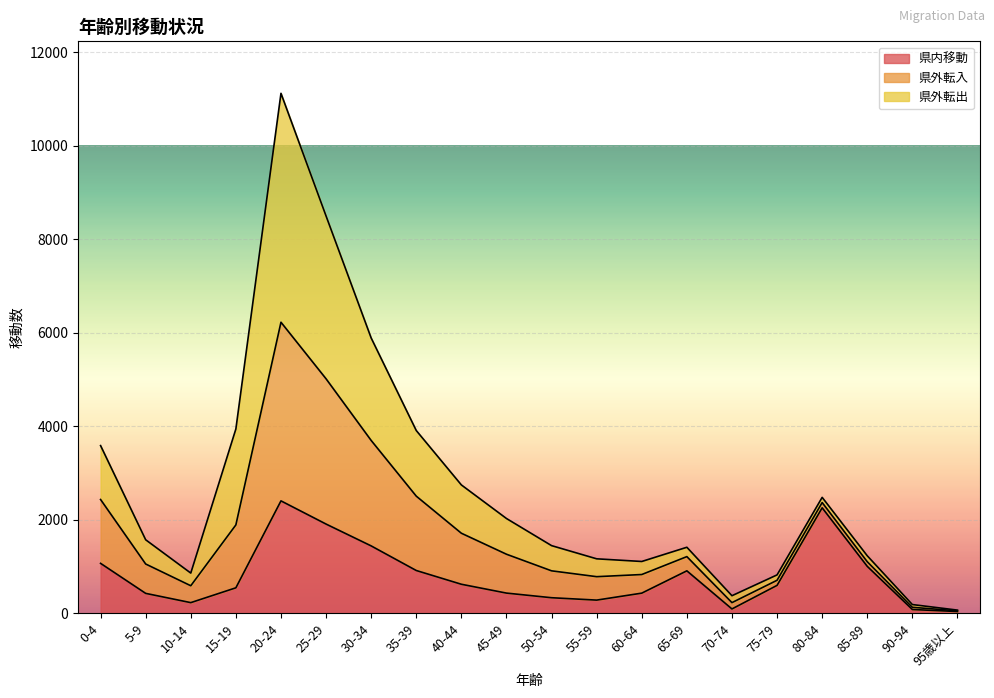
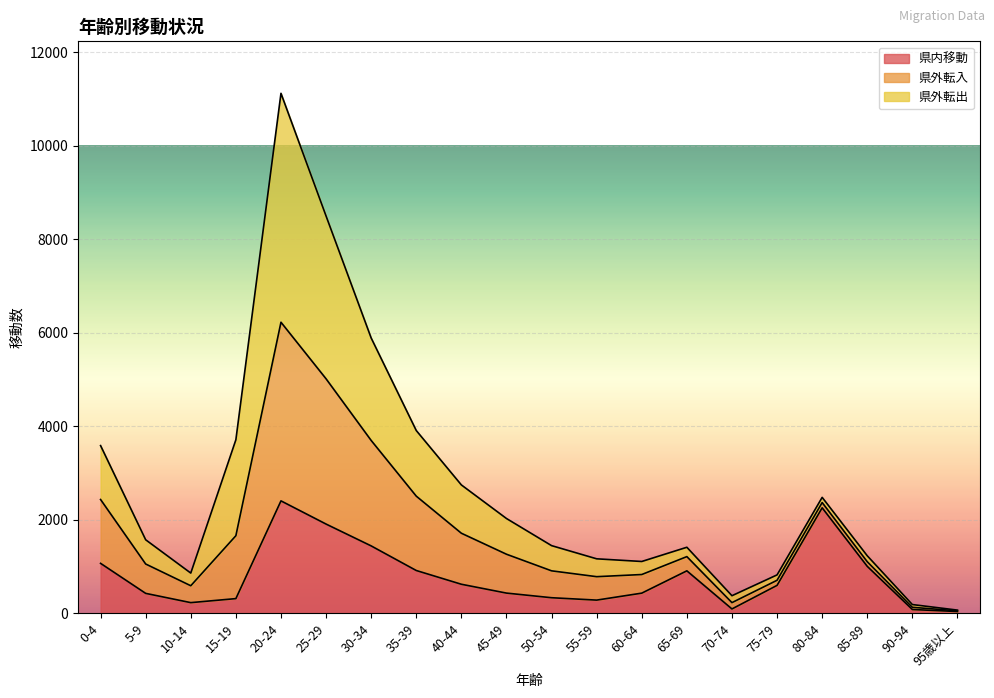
  {
    "県内移動": {
      "0-4": 1100,
      "5-9": 400,
      "10-14": 200,
-     "15-19": 500,
+     "15-19": 300,
      "20-24": 2400,
      "25-29": 1900,
      "30-34": 1400,
      "35-39": 900,
      "40-44": 600,
      "45-49": 400,
      "50-54": 300,
      "55-59": 300,
      "60-64": 400,
      "65-69": 900,
      "70-74": 100,
      "75-79": 600,
      "80-84": 2300,
      "85-89": 1000
    }
  }
